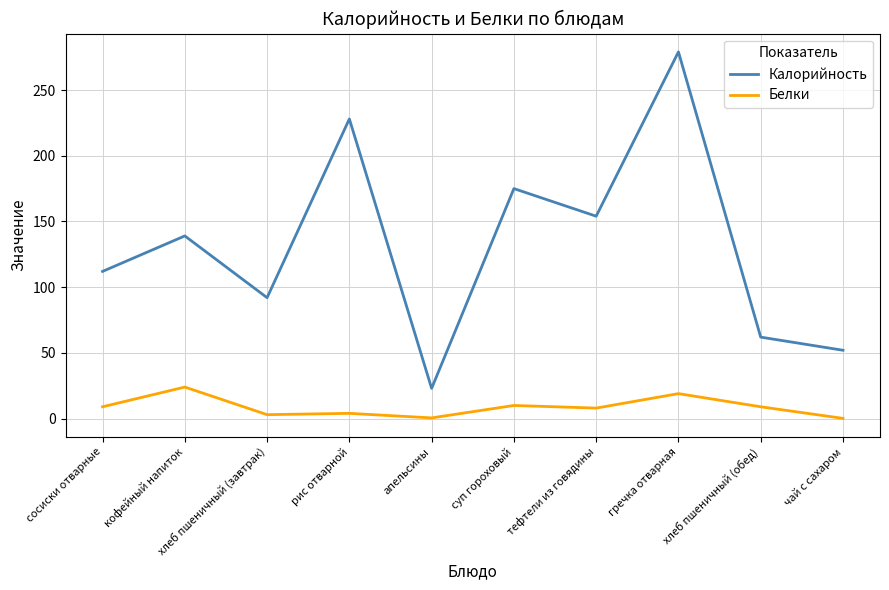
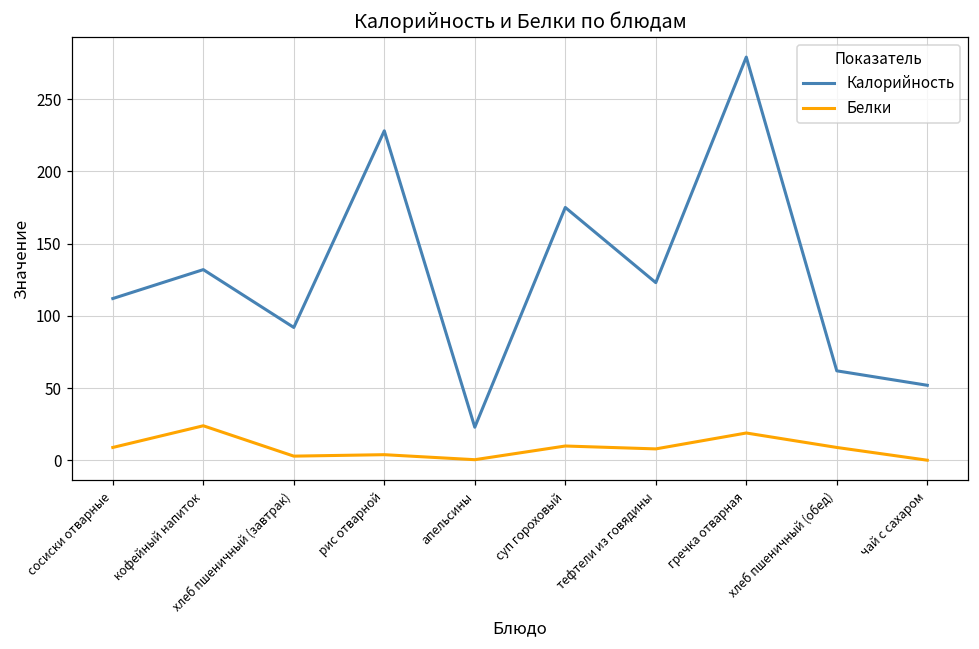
  {
    "Калорийность": {
      "сосиски отварные": 112,
-     "кофейный напиток": 139,
+     "кофейный напиток": 132,
      "хлеб пшеничный (завтрак)": 92,
      "рис отварной": 228,
      "апельсины": 23,
      "суп гороховый": 175,
-     "тефтели из говядины": 154,
+     "тефтели из говядины": 123,
      "гречка отварная": 279,
      "хлеб пшеничный (обед)": 62,
      "чай с сахаром": 52
    },
    "Белки": {
      "сосиски отварные": 9,
      "кофейный напиток": 24,
      "хлеб пшеничный (завтрак)": 3,
      "рис отварной": 4,
      "апельсины": 1,
      "суп гороховый": 10,
      "тефтели из говядины": 8,
      "гречка отварная": 19,
      "хлеб пшеничный (обед)": 9,
      "чай с сахаром": 0
    }
  }
